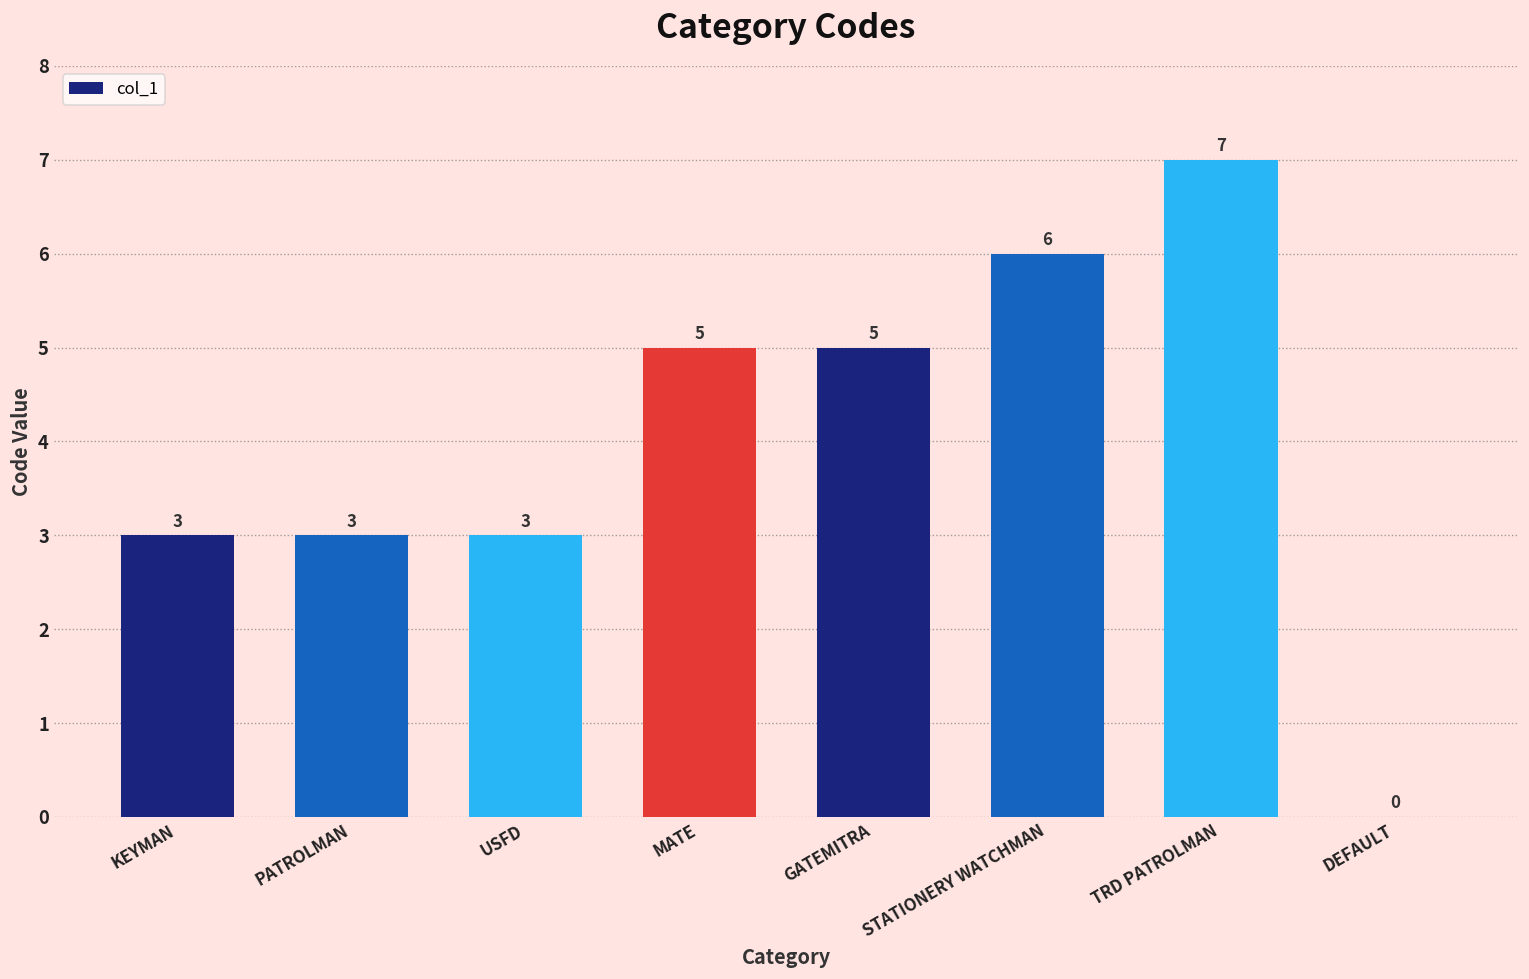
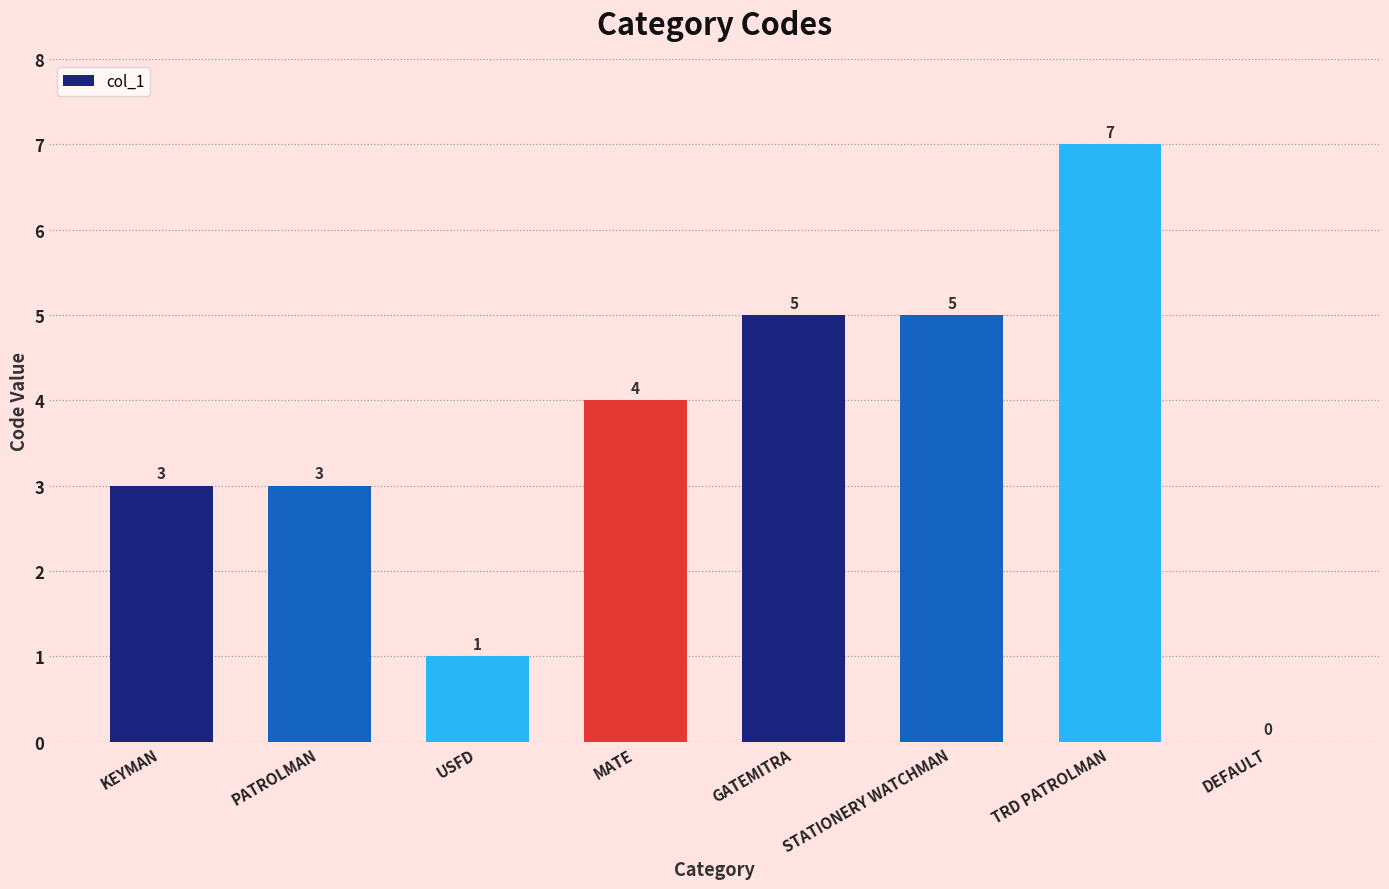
  {
    "KEYMAN": 3,
    "PATROLMAN": 3,
-   "USFD": 3,
-   "MATE": 5,
+   "USFD": 1,
+   "MATE": 4,
    "GATEMITRA": 5,
-   "STATIONERY WATCHMAN": 6,
+   "STATIONERY WATCHMAN": 5,
    "TRD PATROLMAN": 7,
    "DEFAULT": 0
  }
